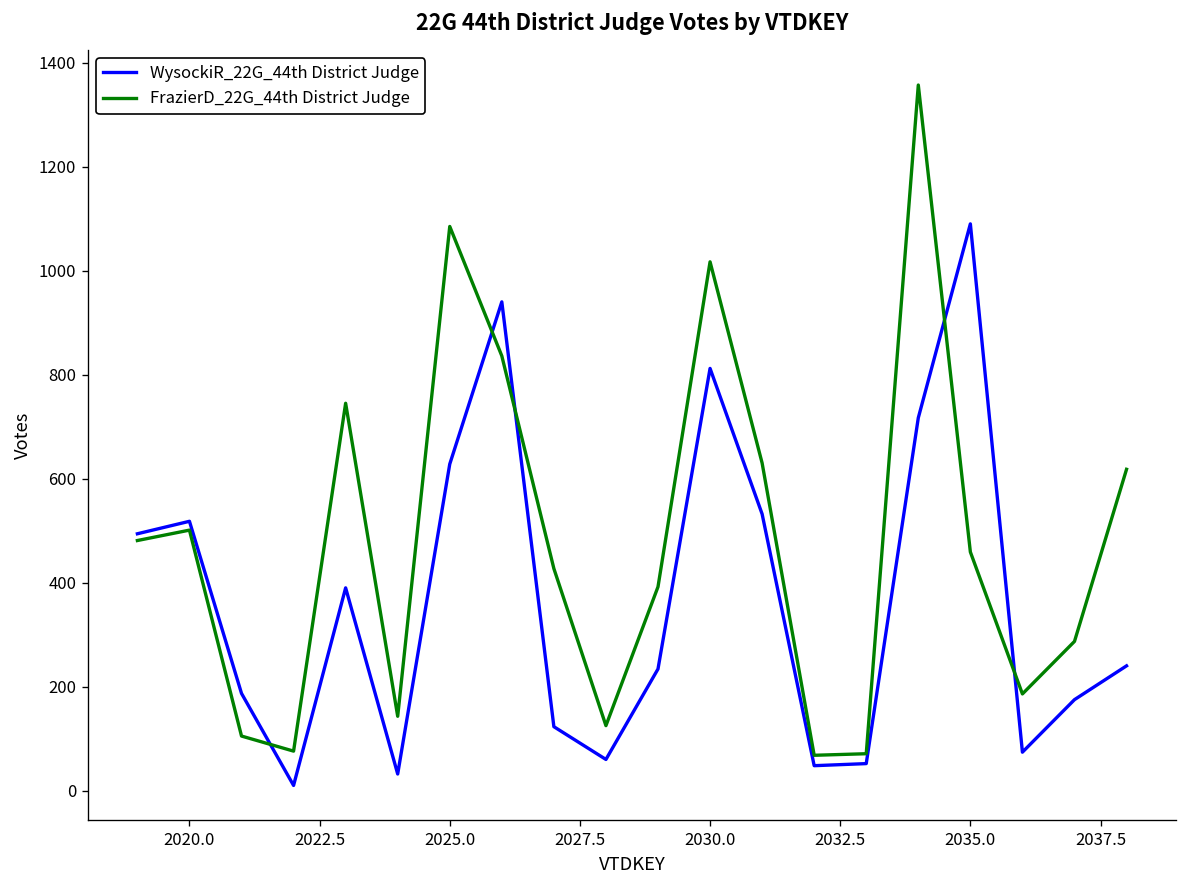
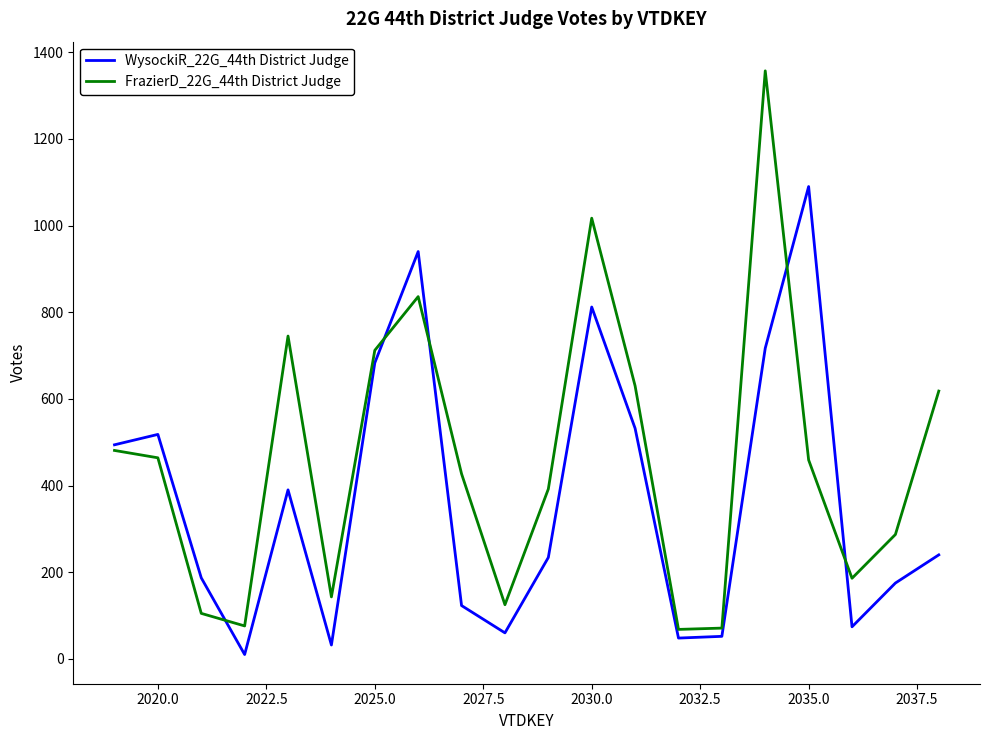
  {
    "WysockiR_22G_44th District Judge": {
      "2020.0": 520,
-     "2025.0": 630,
+     "2025.0": 680,
      "2030.0": 810,
      "2035.0": 1090
    },
    "FrazierD_22G_44th District Judge": {
-     "2020.0": 500,
-     "2025.0": 1090,
+     "2020.0": 460,
+     "2025.0": 710,
      "2030.0": 1020,
      "2035.0": 460
    }
  }
